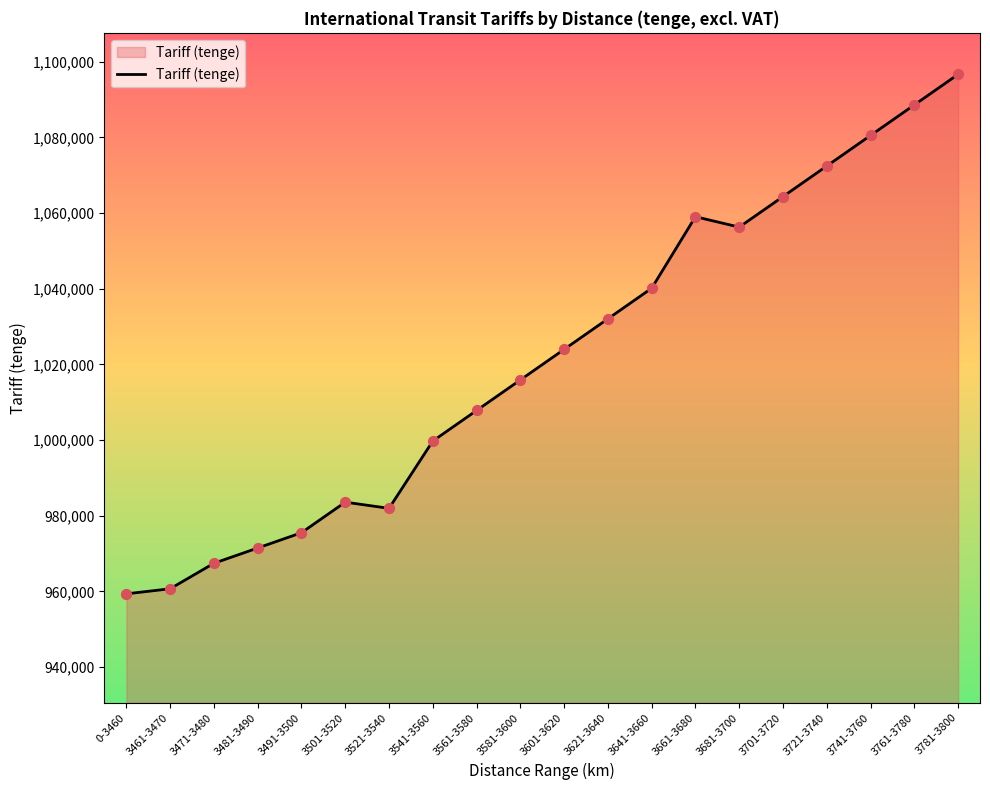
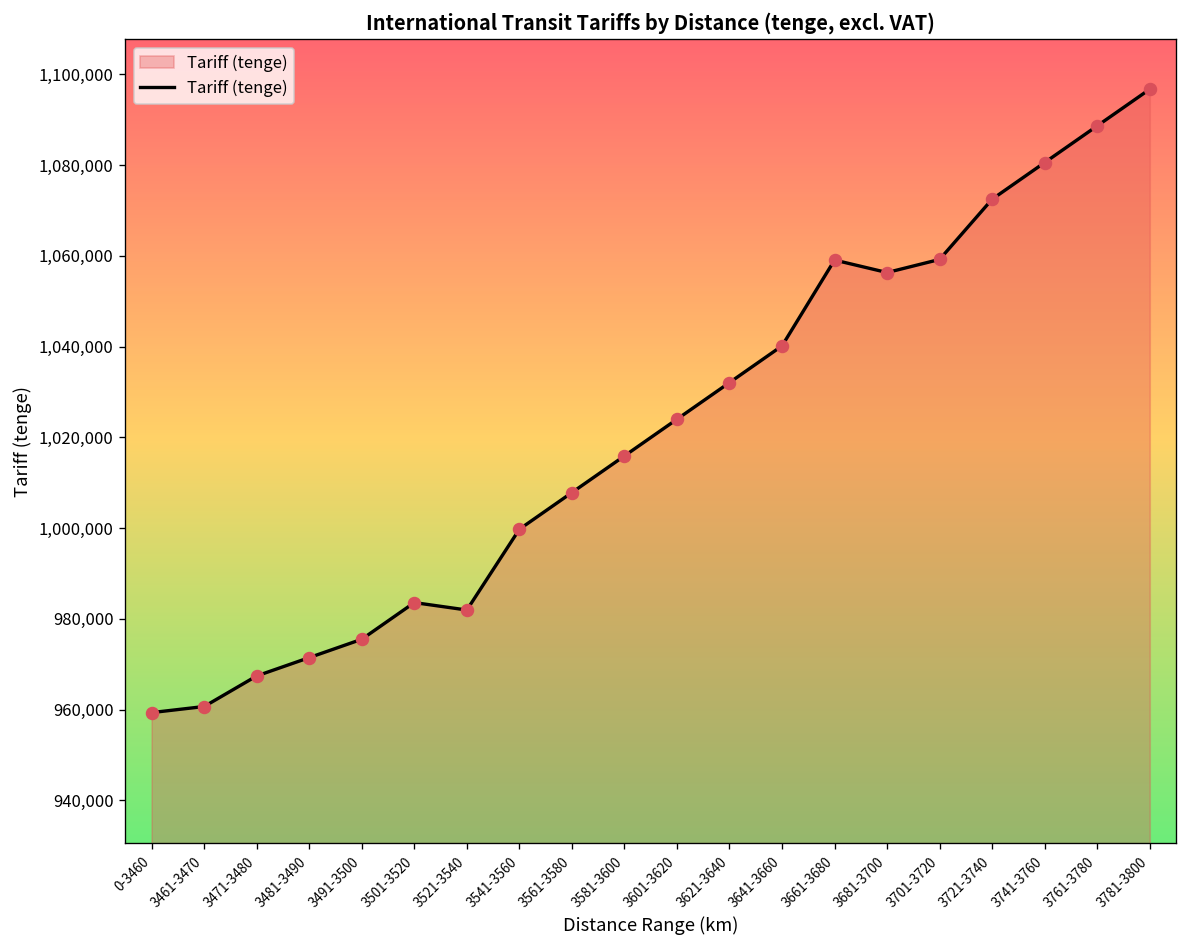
  {
    "0-3460": "959,000",
    "3461-3470": "961,000",
    "3471-3480": "967,000",
    "3481-3490": "971,000",
    "3491-3500": "976,000",
    "3501-3520": "984,000",
    "3521-3540": "982,000",
    "3541-3560": "1,000,000",
    "3561-3580": "1,008,000",
    "3581-3600": "1,016,000",
    "3601-3620": "1,024,000",
    "3621-3640": "1,032,000",
    "3641-3660": "1,040,000",
    "3661-3680": "1,059,000",
    "3681-3700": "1,056,000",
-   "3701-3720": "1,064,000",
+   "3701-3720": "1,059,000",
    "3721-3740": "1,072,000",
    "3741-3760": "1,081,000",
    "3761-3780": "1,089,000",
    "3781-3800": "1,097,000"
  }
